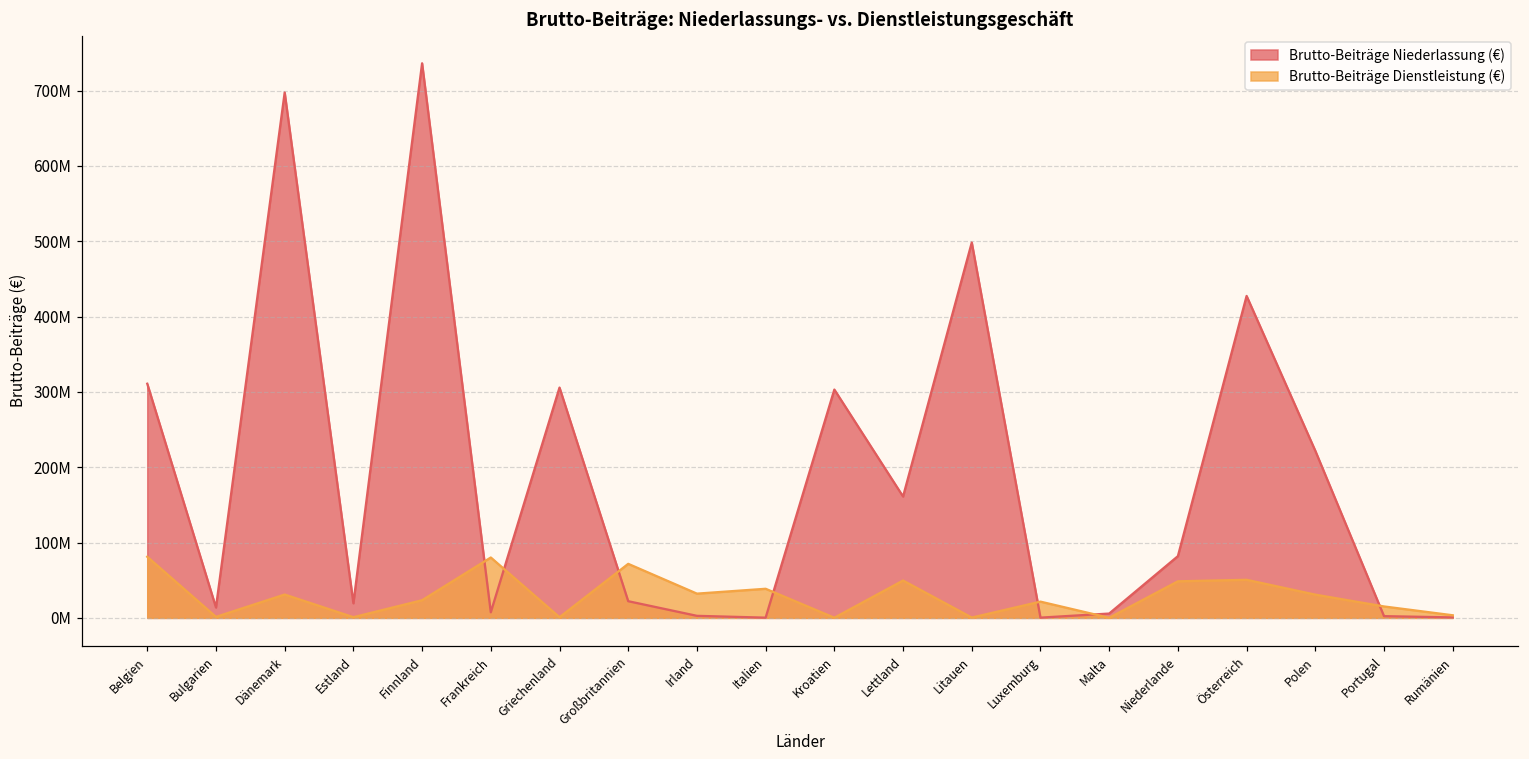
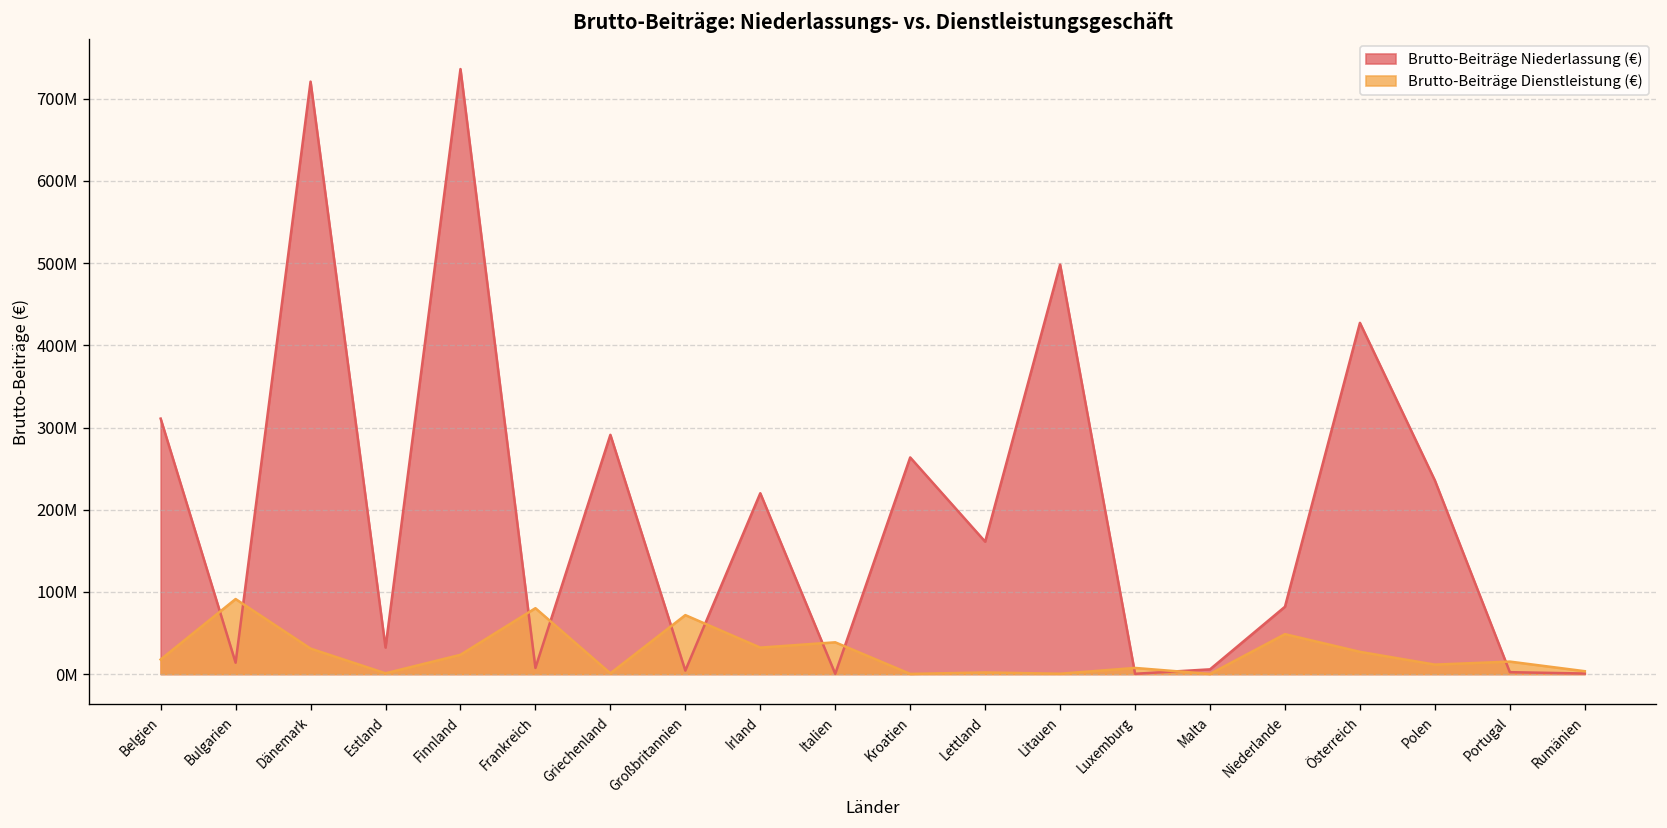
  {
    "Brutto-Beiträge Niederlassung (€)": {
      "Belgien": 310000000,
      "Bulgarien": 10000000,
-     "Dänemark": 700000000,
-     "Estland": 20000000,
+     "Dänemark": 720000000,
+     "Estland": 30000000,
      "Finnland": 740000000,
      "Frankreich": 10000000,
-     "Griechenland": 310000000,
-     "Großbritannien": 20000000,
-     "Irland": 0,
+     "Griechenland": 290000000,
+     "Großbritannien": 0,
+     "Irland": 220000000,
      "Italien": 0,
-     "Kroatien": 300000000,
+     "Kroatien": 260000000,
      "Lettland": 160000000,
      "Litauen": 500000000,
      "Luxemburg": 0,
      "Malta": 10000000,
      "Niederlande": 80000000,
      "Österreich": 430000000,
-     "Polen": 220000000,
+     "Polen": 240000000,
      "Portugal": 0
    },
    "Brutto-Beiträge Dienstleistung (€)": {
-     "Belgien": 80000000,
-     "Bulgarien": 0,
+     "Belgien": 20000000,
+     "Bulgarien": 90000000,
      "Dänemark": 30000000,
      "Estland": 0,
      "Finnland": 20000000,
      "Frankreich": 80000000,
      "Griechenland": 0,
      "Großbritannien": 70000000,
      "Irland": 30000000,
      "Italien": 40000000,
      "Kroatien": 0,
-     "Lettland": 50000000,
+     "Lettland": 0,
      "Litauen": 0,
-     "Luxemburg": 20000000,
+     "Luxemburg": 10000000,
      "Malta": 0,
      "Niederlande": 50000000,
-     "Österreich": 50000000,
-     "Polen": 30000000,
+     "Österreich": 30000000,
+     "Polen": 10000000,
      "Portugal": 20000000
    }
  }
